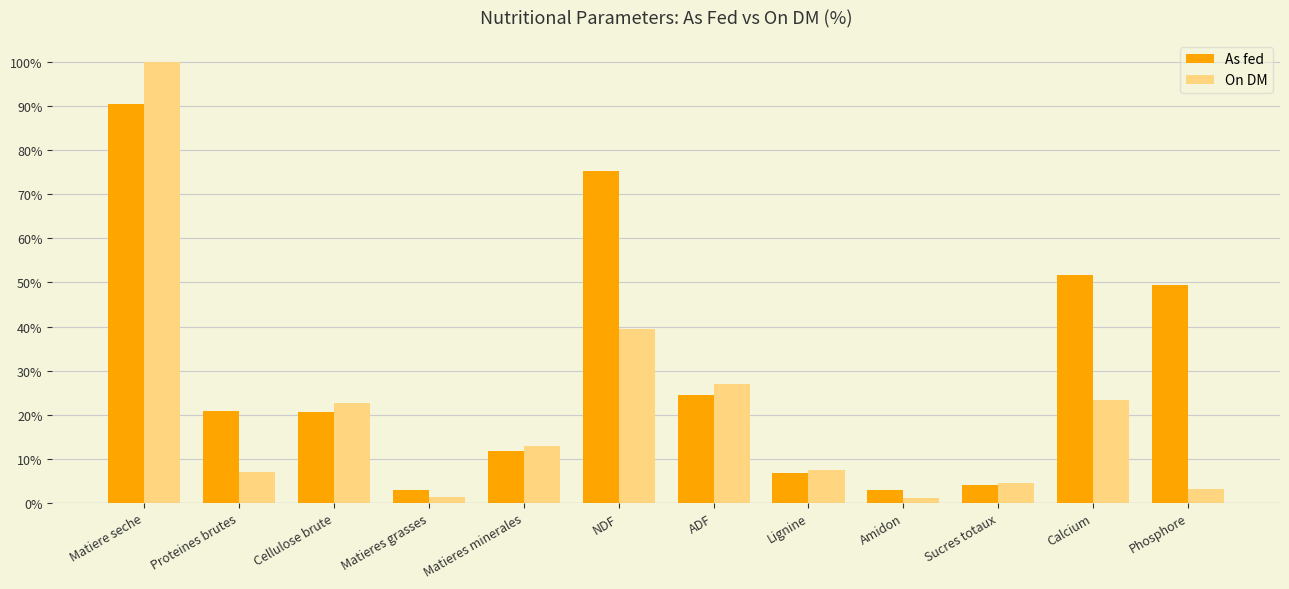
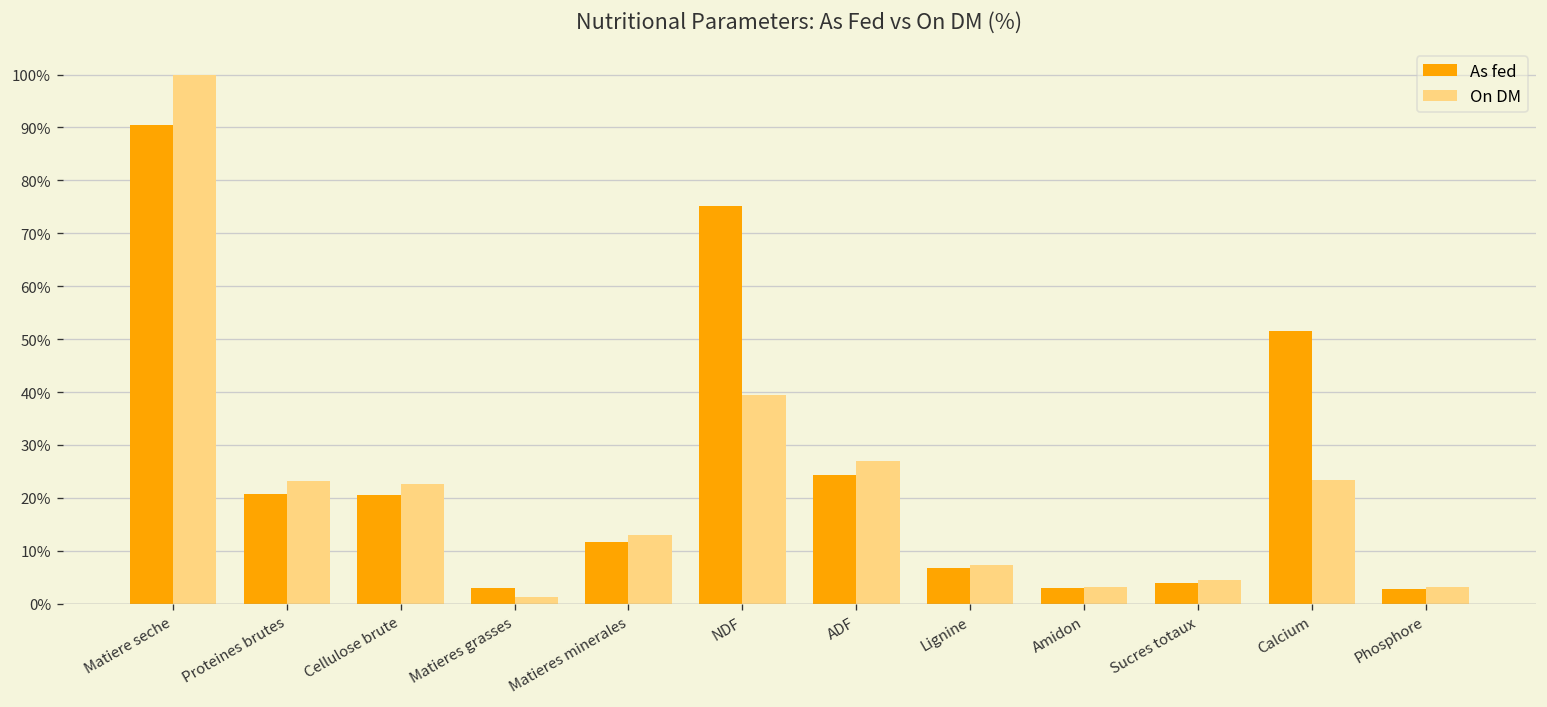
  {
    "As fed": {
      "Matiere seche": "90%",
      "Proteines brutes": "21%",
      "Cellulose brute": "21%",
      "Matieres grasses": "3%",
      "Matieres minerales": "12%",
      "NDF": "75%",
      "ADF": "24%",
      "Lignine": "7%",
      "Amidon": "3%",
      "Sucres totaux": "4%",
      "Calcium": "52%",
-     "Phosphore": "49%"
+     "Phosphore": "3%"
    },
    "On DM": {
      "Matiere seche": "100%",
-     "Proteines brutes": "7%",
+     "Proteines brutes": "23%",
      "Cellulose brute": "23%",
      "Matieres grasses": "1%",
      "Matieres minerales": "13%",
      "NDF": "40%",
      "ADF": "27%",
      "Lignine": "7%",
-     "Amidon": "1%",
+     "Amidon": "3%",
      "Sucres totaux": "4%",
      "Calcium": "23%",
      "Phosphore": "3%"
    }
  }
